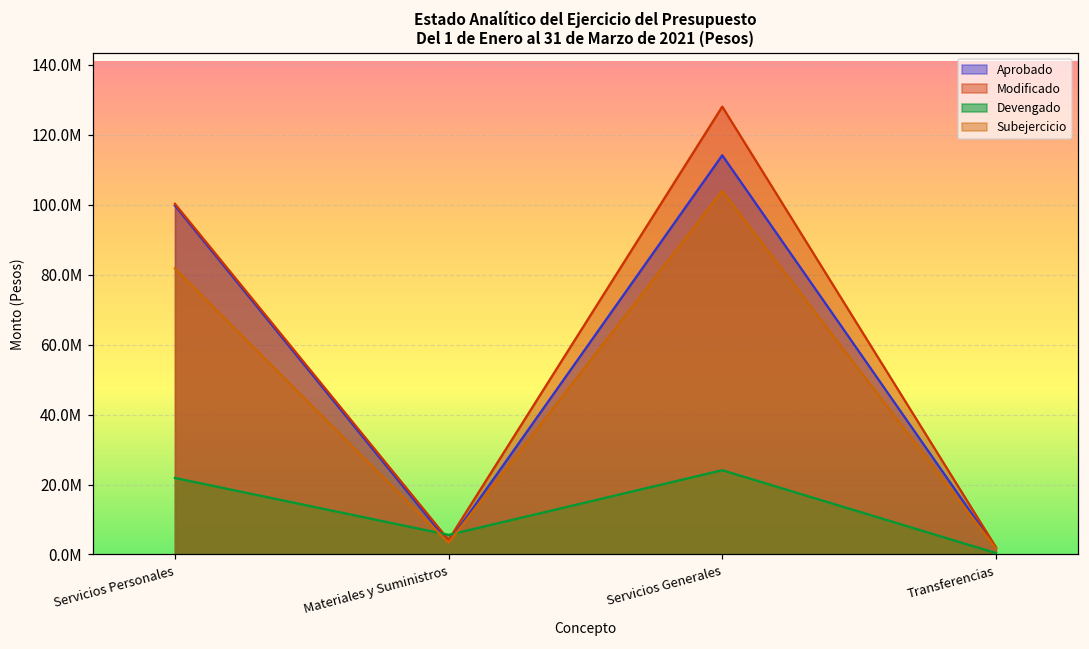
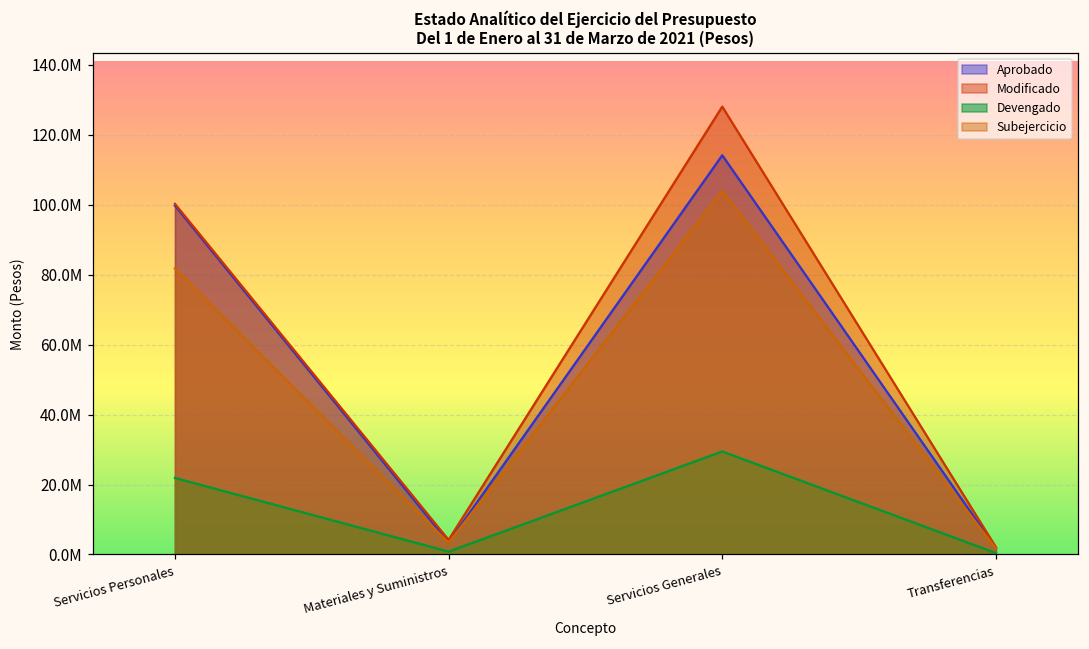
  {
    "Aprobado": {
      "Servicios Generales": 114000000
    },
    "Devengado": {
      "Servicios Personales": 22000000,
-     "Materiales y Suministros": 6000000,
-     "Servicios Generales": 24000000,
+     "Materiales y Suministros": 1000000,
+     "Servicios Generales": 29000000,
      "Transferencias": 0
    }
  }
